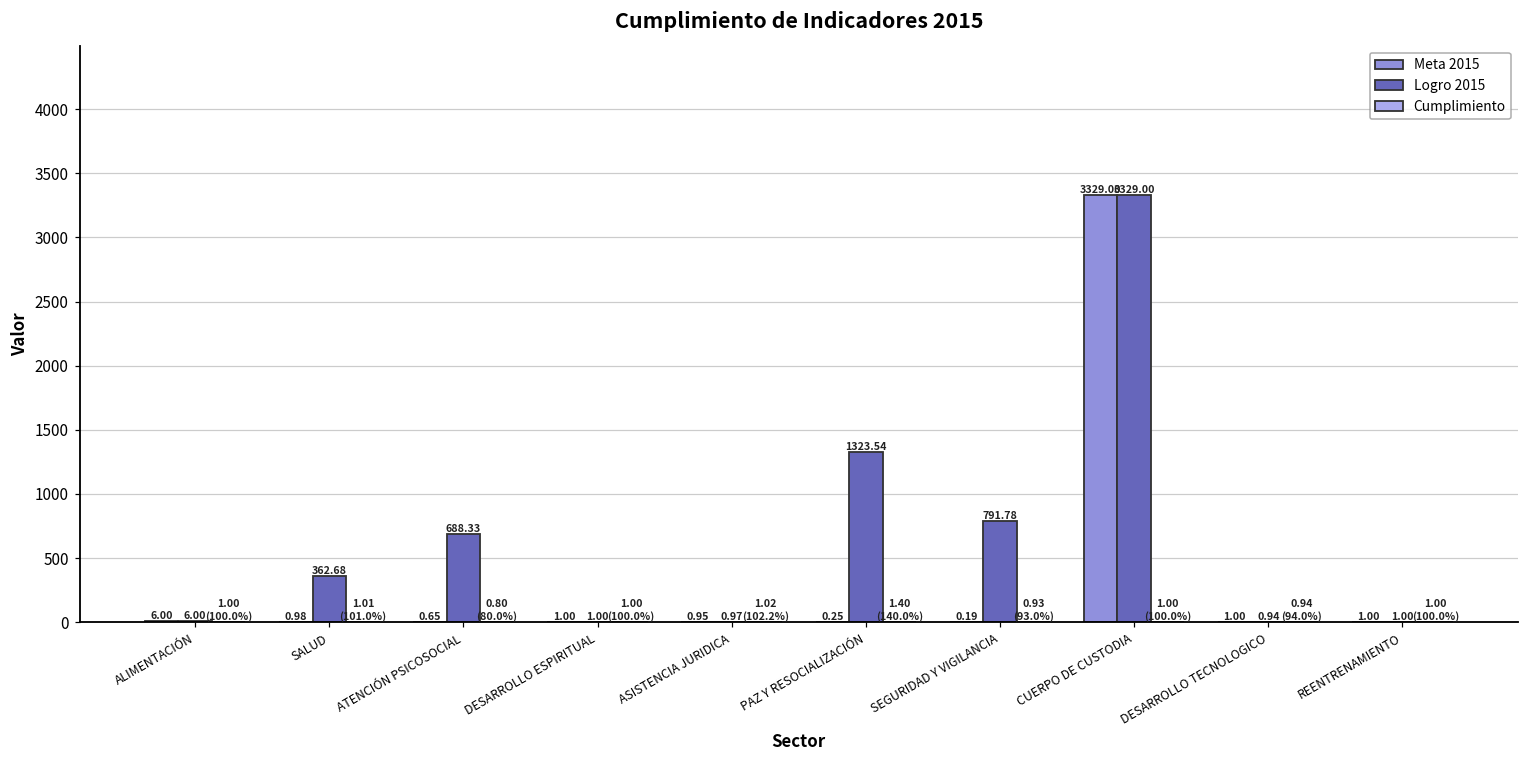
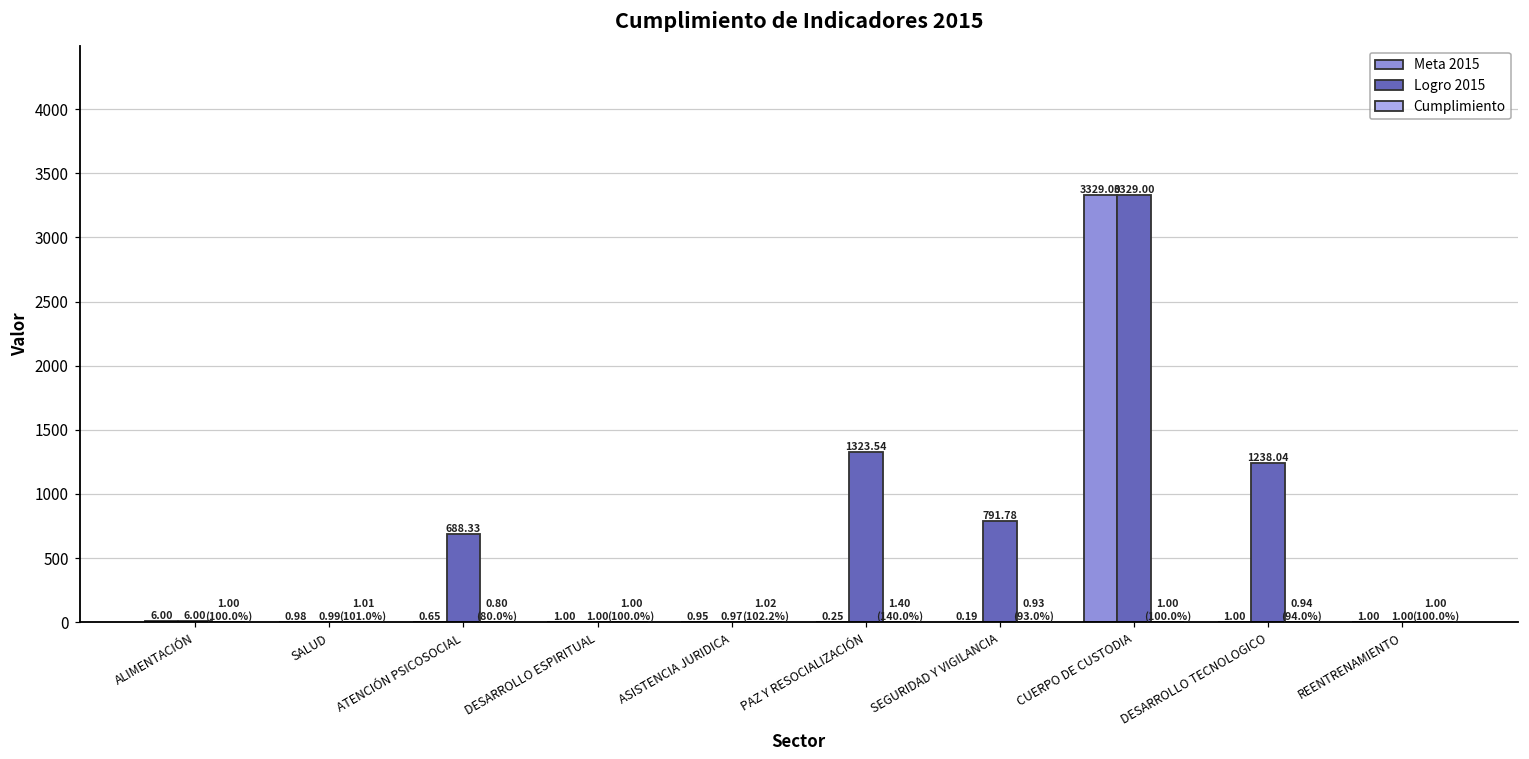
  {
    "Logro 2015": {
      "ALIMENTACIÓN": 6.00,
-     "SALUD": 362.68,
+     "SALUD": 0.99,
      "ATENCIÓN PSICOSOCIAL": 688.33,
      "DESARROLLO ESPIRITUAL": 1.00,
      "ASISTENCIA JURIDICA": 0.97,
      "PAZ Y RESOCIALIZACIÓN": 1323.54,
      "SEGURIDAD Y VIGILANCIA": 791.78,
-     "DESARROLLO TECNOLOGICO": 0.94,
+     "DESARROLLO TECNOLOGICO": 1238.04,
      "REENTRENAMIENTO": 1.00
    }
  }
